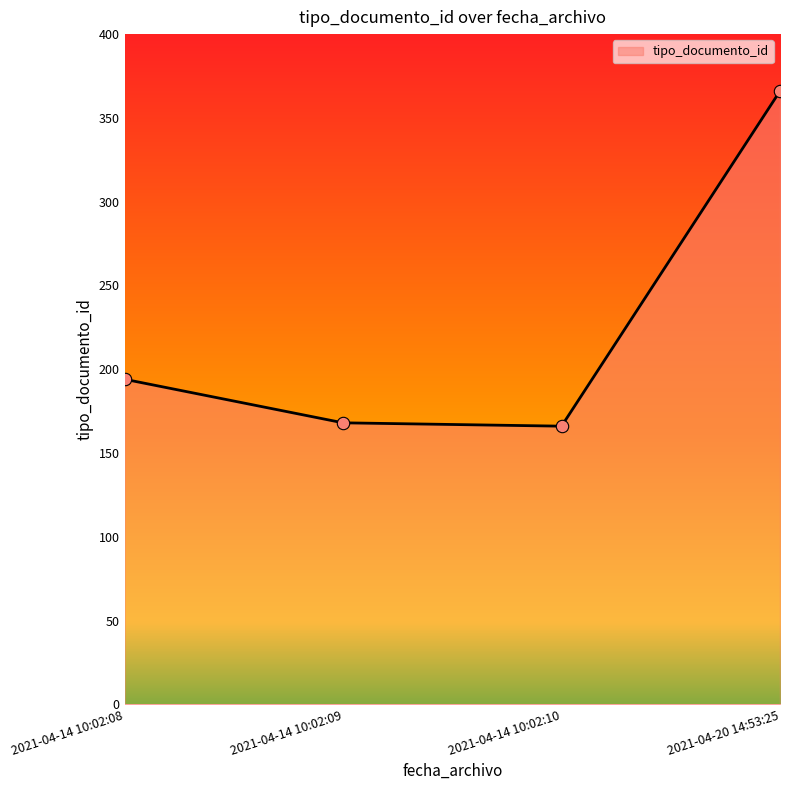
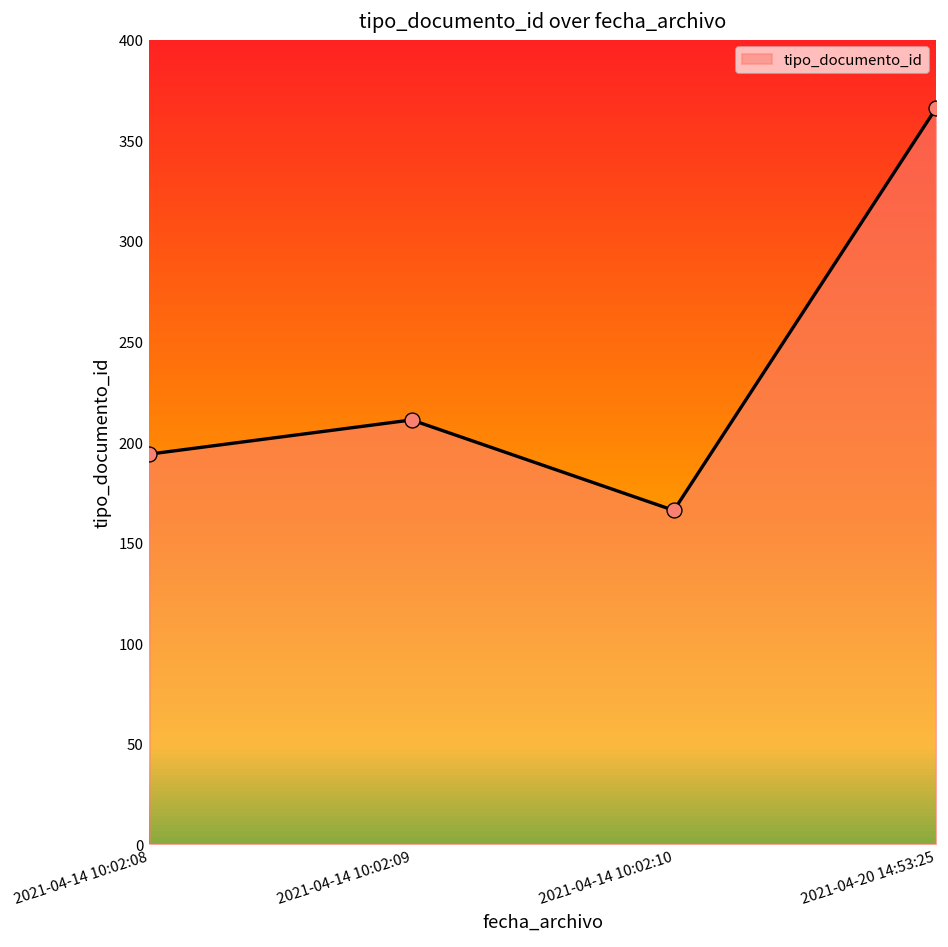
  {
    "2021-04-14 10:02:08": 194,
-   "2021-04-14 10:02:09": 168,
+   "2021-04-14 10:02:09": 211,
    "2021-04-14 10:02:10": 166,
    "2021-04-20 14:53:25": 366
  }
